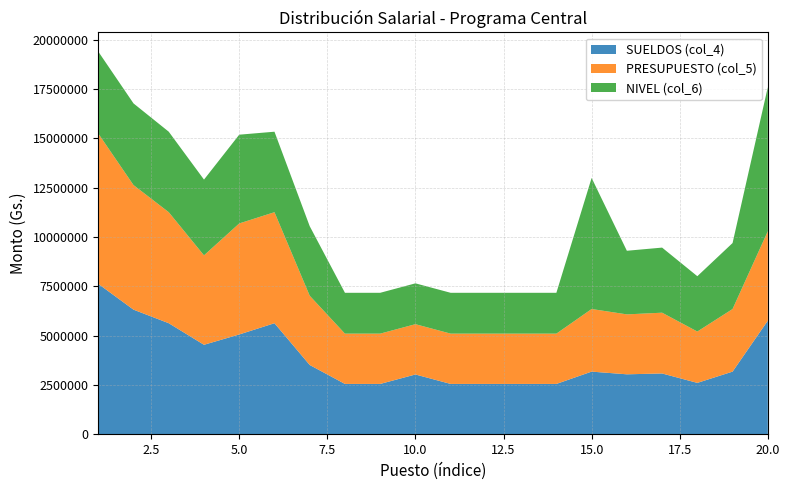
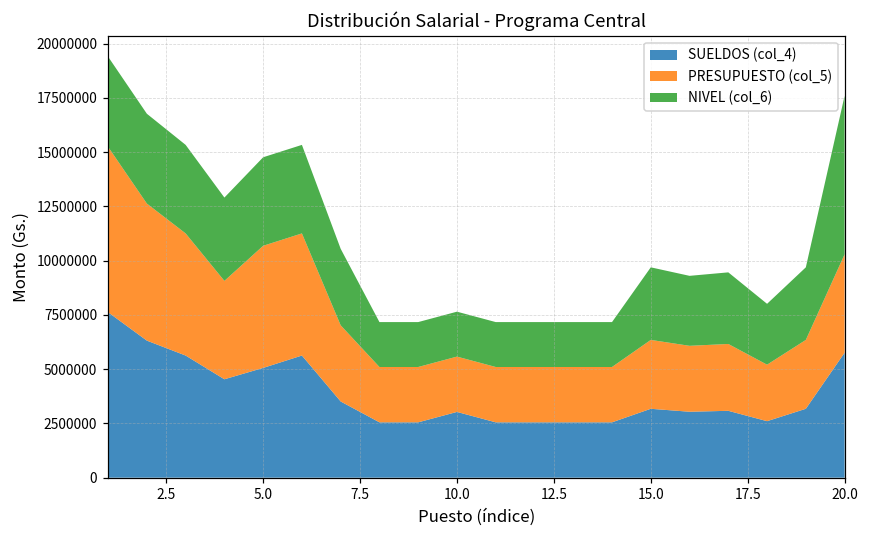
  {
    "SUELDOS (col_4)": {
      "5.0": 5100000,
      "10.0": 3000000,
      "15.0": 3200000,
      "20.0": 5800000
    },
    "PRESUPUESTO (col_5)": {
      "5.0": 5600000,
      "10.0": 2600000,
      "15.0": 3200000,
      "20.0": 4500000
    },
    "NIVEL (col_6)": {
-     "5.0": 4500000,
+     "5.0": 4100000,
      "10.0": 2100000,
-     "15.0": 6600000,
+     "15.0": 3300000,
      "20.0": 7300000
    }
  }
